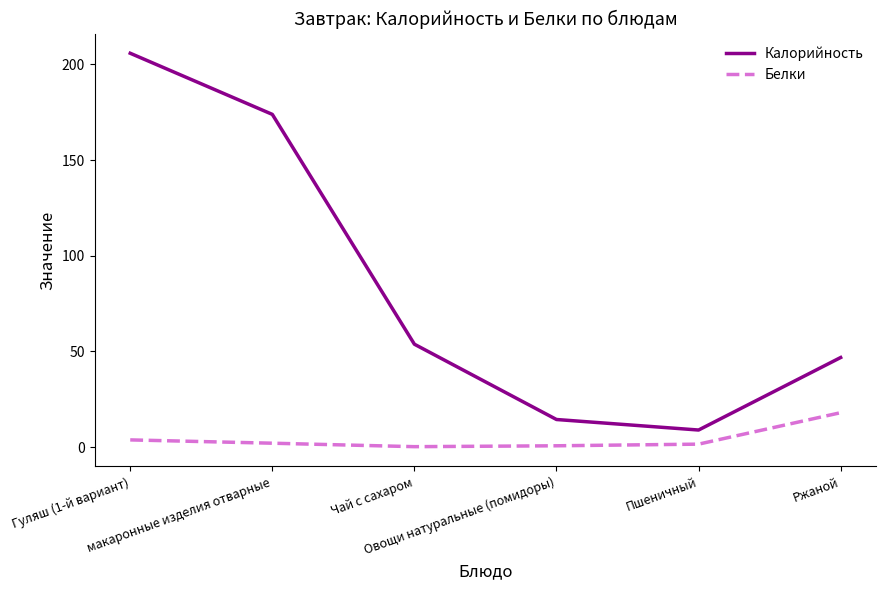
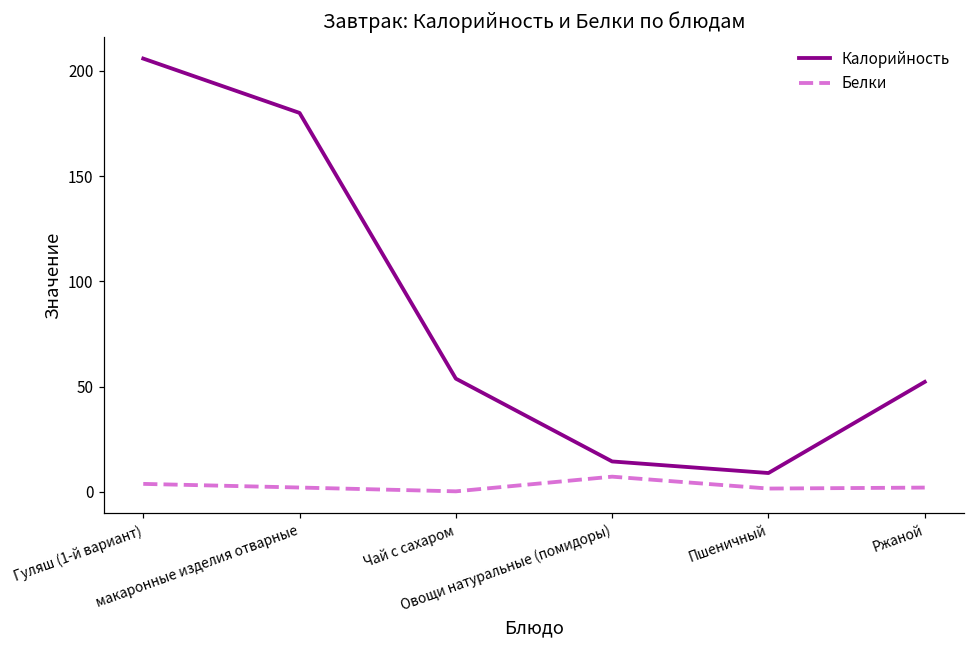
  {
    "Калорийность": {
      "Гуляш (1-й вариант)": 206,
-     "макаронные изделия отварные": 174,
+     "макаронные изделия отварные": 180,
      "Чай с сахаром": 54,
      "Овощи натуральные (помидоры)": 14,
      "Пшеничный": 9,
-     "Ржаной": 47
+     "Ржаной": 52
    },
    "Белки": {
      "Гуляш (1-й вариант)": 4,
      "макаронные изделия отварные": 2,
      "Чай с сахаром": 0,
-     "Овощи натуральные (помидоры)": 1,
+     "Овощи натуральные (помидоры)": 7,
      "Пшеничный": 2,
-     "Ржаной": 18
+     "Ржаной": 2
    }
  }
